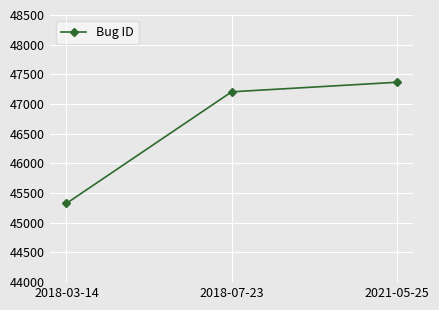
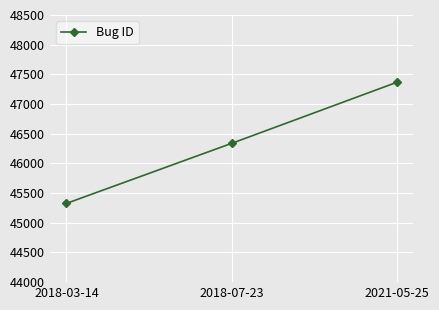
  {
    "2018-03-14": 45300,
-   "2018-07-23": 47200,
+   "2018-07-23": 46300,
    "2021-05-25": 47400
  }
